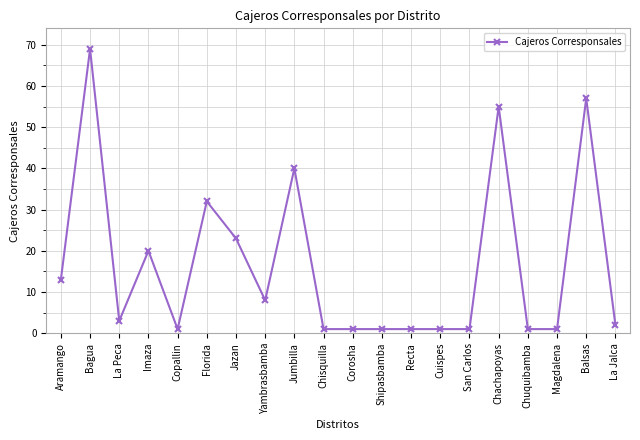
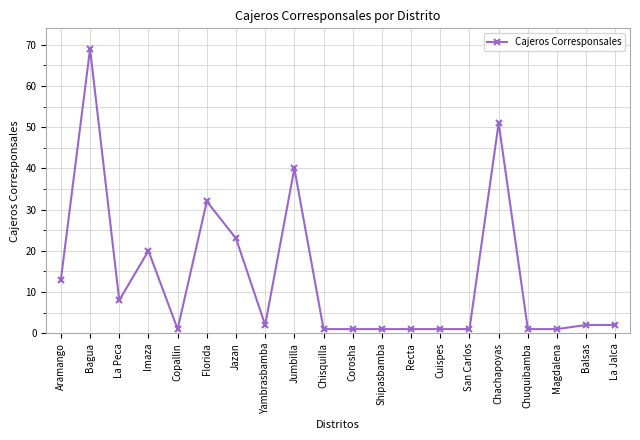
  {
    "Aramango": 13,
    "Bagua": 69,
-   "La Peca": 3,
+   "La Peca": 8,
    "Imaza": 20,
    "Copallin": 1,
    "Florida": 32,
    "Jazan": 23,
-   "Yambrasbamba": 8,
+   "Yambrasbamba": 2,
    "Jumbilla": 40,
    "Chisquilla": 1,
    "Corosha": 1,
    "Shipasbamba": 1,
    "Recta": 1,
    "Cuispes": 1,
    "San Carlos": 1,
-   "Chachapoyas": 55,
+   "Chachapoyas": 51,
    "Chuquibamba": 1,
    "Magdalena": 1,
-   "Balsas": 57,
+   "Balsas": 2,
    "La Jalca": 2
  }
